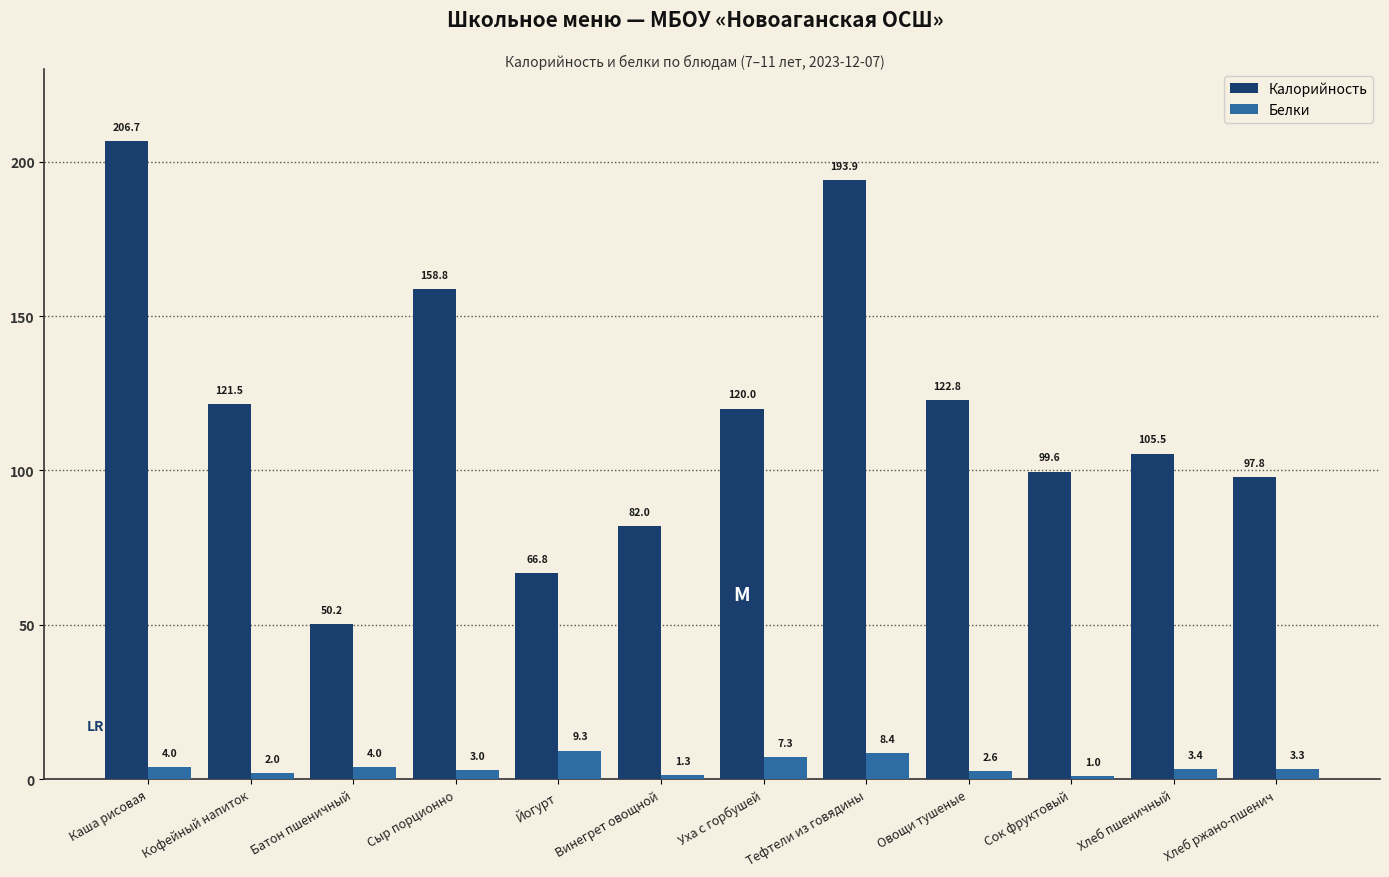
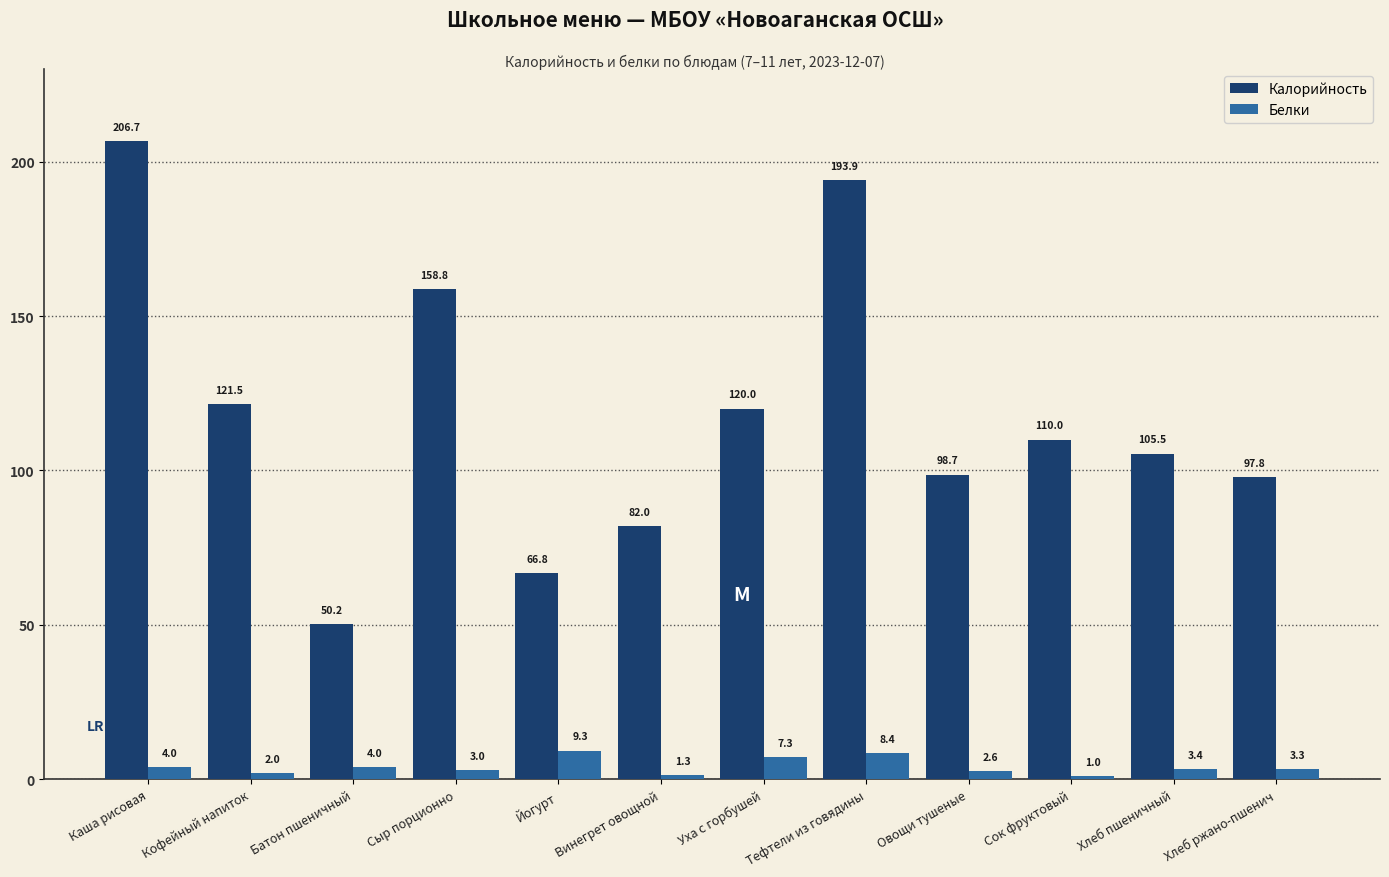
  {
    "Калорийность": {
      "Каша рисовая": 206.7,
      "Кофейный напиток": 121.5,
      "Батон пшеничный": 50.2,
      "Сыр порционно": 158.8,
      "Йогурт": 66.8,
      "Винегрет овощной": 82.0,
      "Уха с горбушей": 120.0,
      "Тефтели из говядины": 193.9,
-     "Овощи тушеные": 122.8,
-     "Сок фруктовый": 99.6,
+     "Овощи тушеные": 98.7,
+     "Сок фруктовый": 110.0,
      "Хлеб пшеничный": 105.5,
      "Хлеб ржано-пшенич": 97.8
    },
    "Белки": {
      "Каша рисовая": 4.0,
      "Кофейный напиток": 2.0,
      "Батон пшеничный": 4.0,
      "Сыр порционно": 3.0,
      "Йогурт": 9.3,
      "Винегрет овощной": 1.3,
      "Уха с горбушей": 7.3,
      "Тефтели из говядины": 8.4,
      "Овощи тушеные": 2.6,
      "Сок фруктовый": 1.0,
      "Хлеб пшеничный": 3.4,
      "Хлеб ржано-пшенич": 3.3
    }
  }
